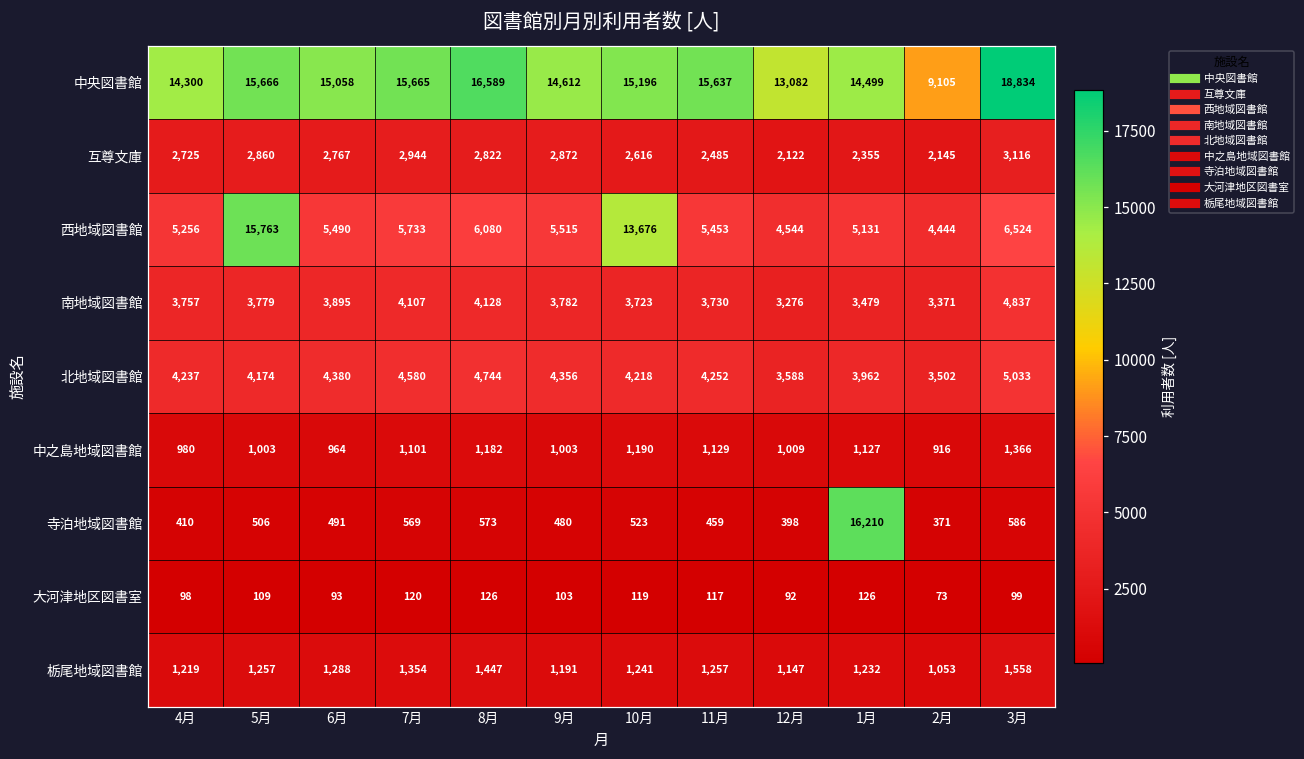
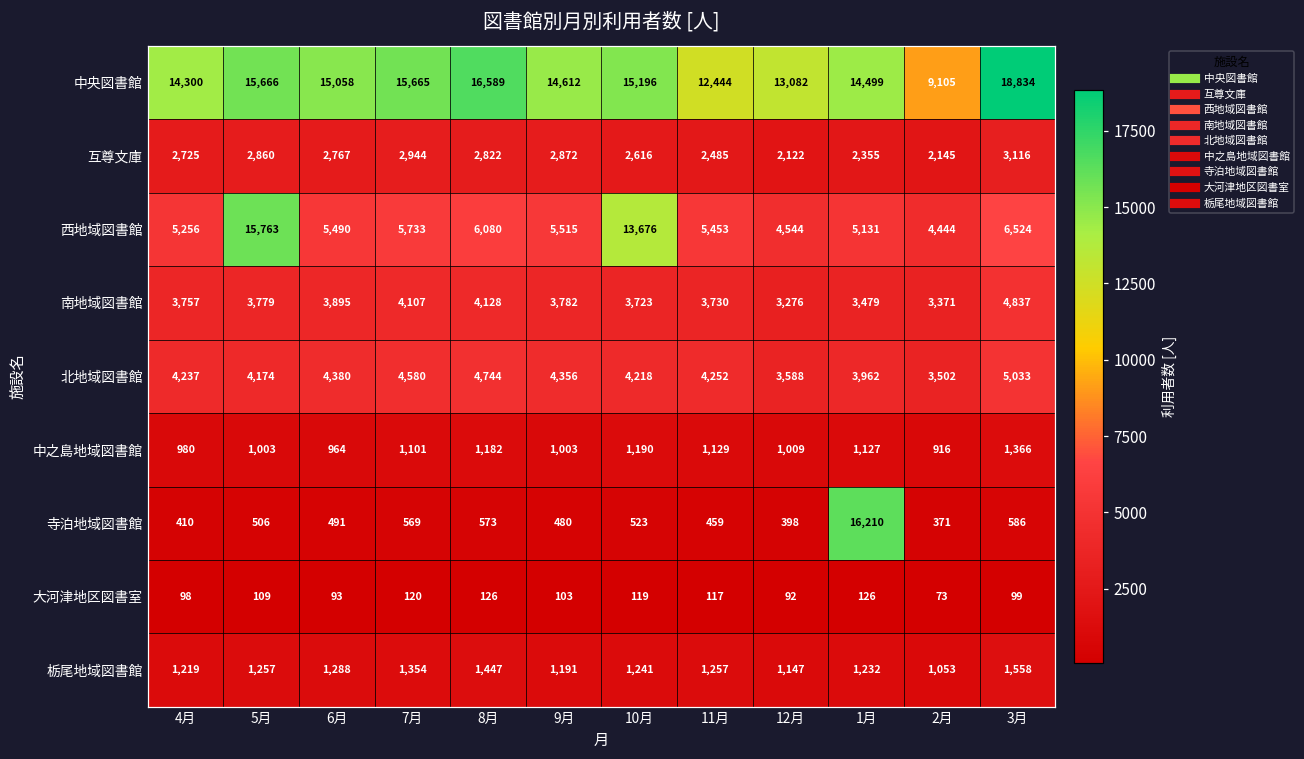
  {
    "中央図書館": {
      "4月": "14,300",
      "5月": "15,666",
      "6月": "15,058",
      "7月": "15,665",
      "8月": "16,589",
      "9月": "14,612",
      "10月": "15,196",
-     "11月": "15,637",
+     "11月": "12,444",
      "12月": "13,082",
      "1月": "14,499",
      "2月": "9,105",
      "3月": "18,834"
    },
    "互尊文庫": {
      "4月": "2,725",
      "5月": "2,860",
      "6月": "2,767",
      "7月": "2,944",
      "8月": "2,822",
      "9月": "2,872",
      "10月": "2,616",
      "11月": "2,485",
      "12月": "2,122",
      "1月": "2,355",
      "2月": "2,145",
      "3月": "3,116"
    },
    "西地域図書館": {
      "4月": "5,256",
      "5月": "15,763",
      "6月": "5,490",
      "7月": "5,733",
      "8月": "6,080",
      "9月": "5,515",
      "10月": "13,676",
      "11月": "5,453",
      "12月": "4,544",
      "1月": "5,131",
      "2月": "4,444",
      "3月": "6,524"
    },
    "南地域図書館": {
      "4月": "3,757",
      "5月": "3,779",
      "6月": "3,895",
      "7月": "4,107",
      "8月": "4,128",
      "9月": "3,782",
      "10月": "3,723",
      "11月": "3,730",
      "12月": "3,276",
      "1月": "3,479",
      "2月": "3,371",
      "3月": "4,837"
    },
    "北地域図書館": {
      "4月": "4,237",
      "5月": "4,174",
      "6月": "4,380",
      "7月": "4,580",
      "8月": "4,744",
      "9月": "4,356",
      "10月": "4,218",
      "11月": "4,252",
      "12月": "3,588",
      "1月": "3,962",
      "2月": "3,502",
      "3月": "5,033"
    },
    "中之島地域図書館": {
      "4月": "980",
      "5月": "1,003",
      "6月": "964",
      "7月": "1,101",
      "8月": "1,182",
      "9月": "1,003",
      "10月": "1,190",
      "11月": "1,129",
      "12月": "1,009",
      "1月": "1,127",
      "2月": "916",
      "3月": "1,366"
    },
    "寺泊地域図書館": {
      "4月": "410",
      "5月": "506",
      "6月": "491",
      "7月": "569",
      "8月": "573",
      "9月": "480",
      "10月": "523",
      "11月": "459",
      "12月": "398",
      "1月": "16,210",
      "2月": "371",
      "3月": "586"
    },
    "大河津地区図書室": {
      "4月": "98",
      "5月": "109",
      "6月": "93",
      "7月": "120",
      "8月": "126",
      "9月": "103",
      "10月": "119",
      "11月": "117",
      "12月": "92",
      "1月": "126",
      "2月": "73",
      "3月": "99"
    },
    "栃尾地域図書館": {
      "4月": "1,219",
      "5月": "1,257",
      "6月": "1,288",
      "7月": "1,354",
      "8月": "1,447",
      "9月": "1,191",
      "10月": "1,241",
      "11月": "1,257",
      "12月": "1,147",
      "1月": "1,232",
      "2月": "1,053",
      "3月": "1,558"
    }
  }
